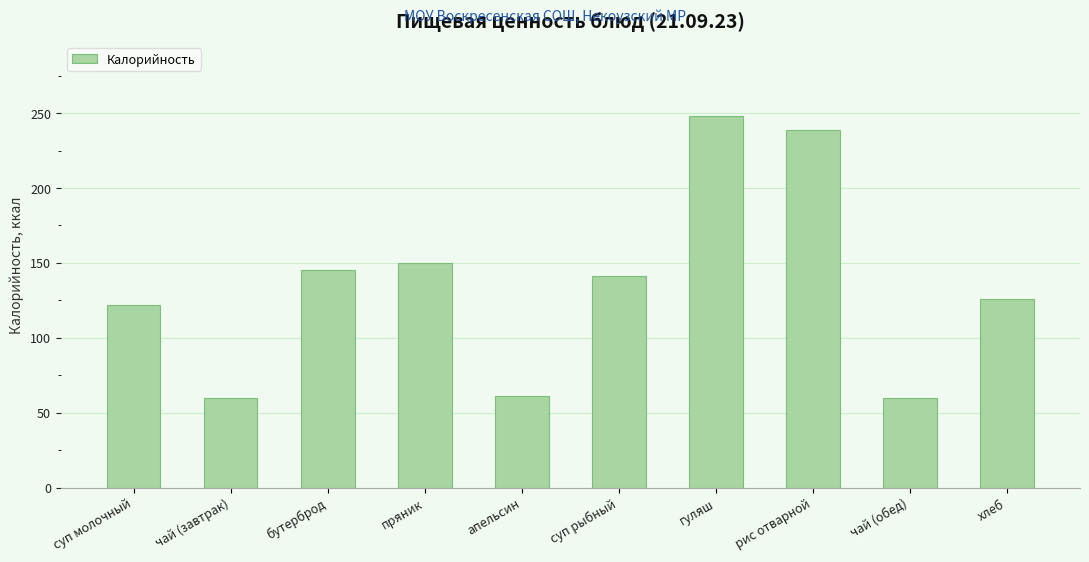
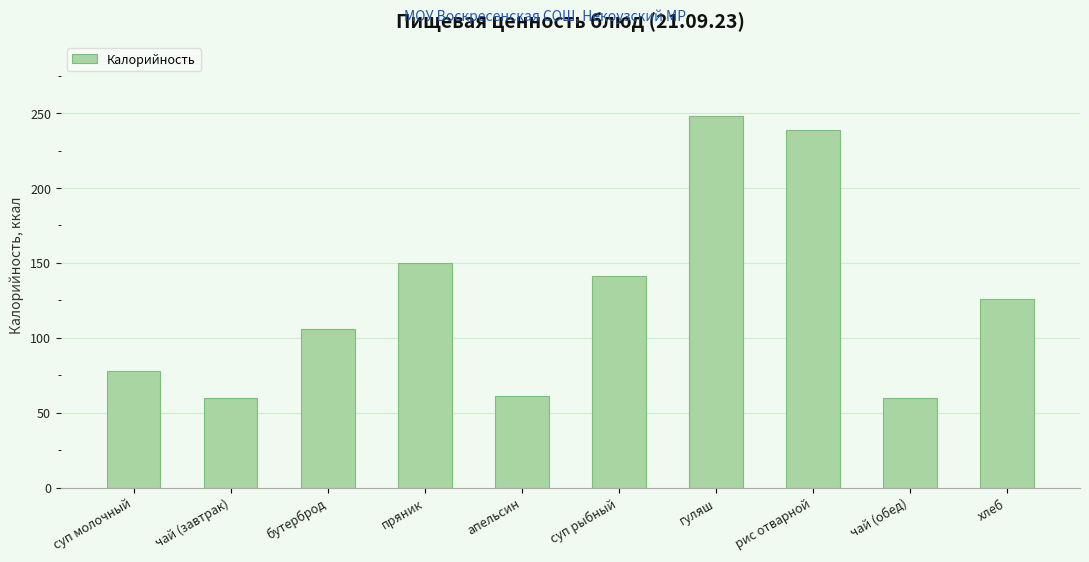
  {
-   "суп молочный": 122,
+   "суп молочный": 78,
    "чай (завтрак)": 60,
-   "бутерброд": 145,
+   "бутерброд": 106,
    "пряник": 150,
    "апельсин": 61,
    "суп рыбный": 141,
    "гуляш": 248,
    "рис отварной": 239,
    "чай (обед)": 60,
    "хлеб": 126
  }
